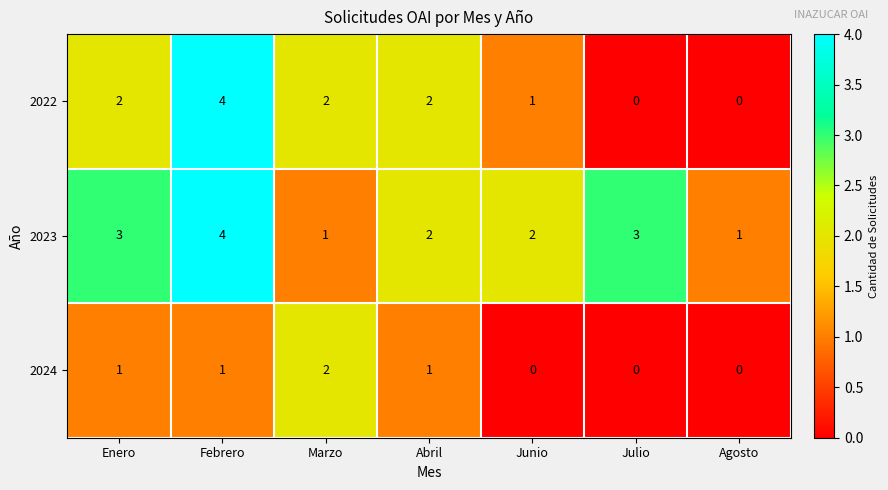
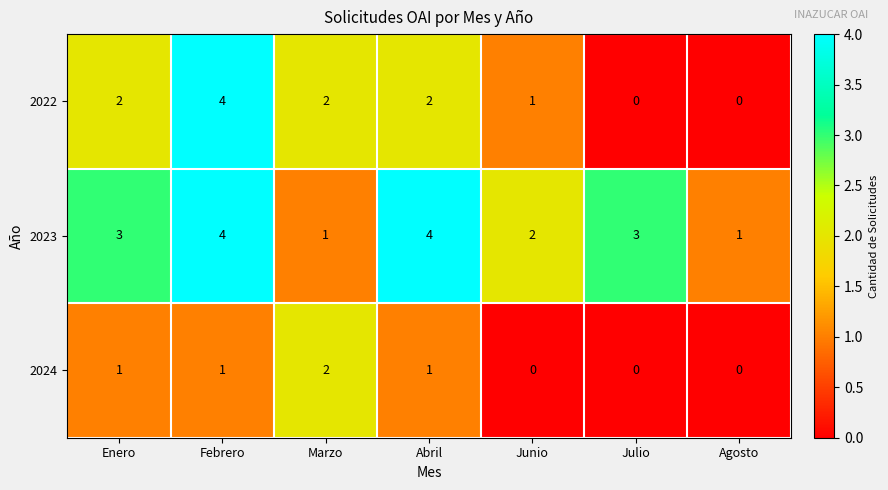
  {
    "2022": {
      "Enero": 2,
      "Febrero": 4,
      "Marzo": 2,
      "Abril": 2,
      "Junio": 1,
      "Julio": 0,
      "Agosto": 0
    },
    "2023": {
      "Enero": 3,
      "Febrero": 4,
      "Marzo": 1,
-     "Abril": 2,
+     "Abril": 4,
      "Junio": 2,
      "Julio": 3,
      "Agosto": 1
    },
    "2024": {
      "Enero": 1,
      "Febrero": 1,
      "Marzo": 2,
      "Abril": 1,
      "Junio": 0,
      "Julio": 0,
      "Agosto": 0
    }
  }
